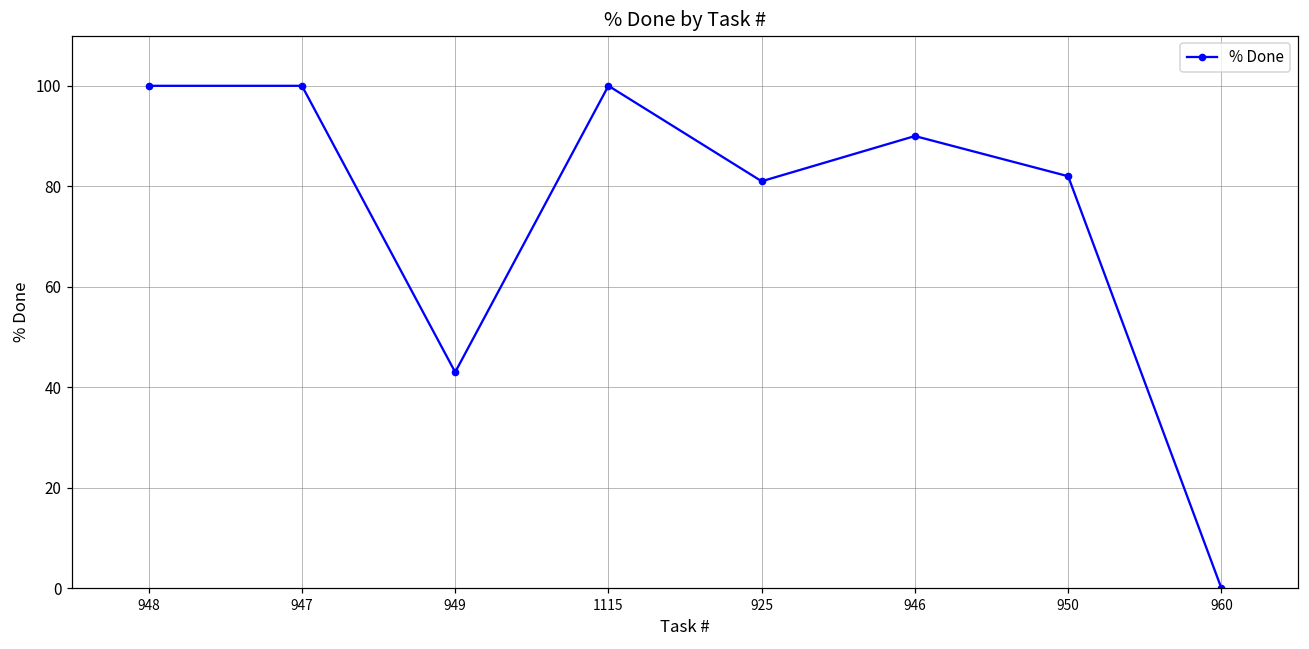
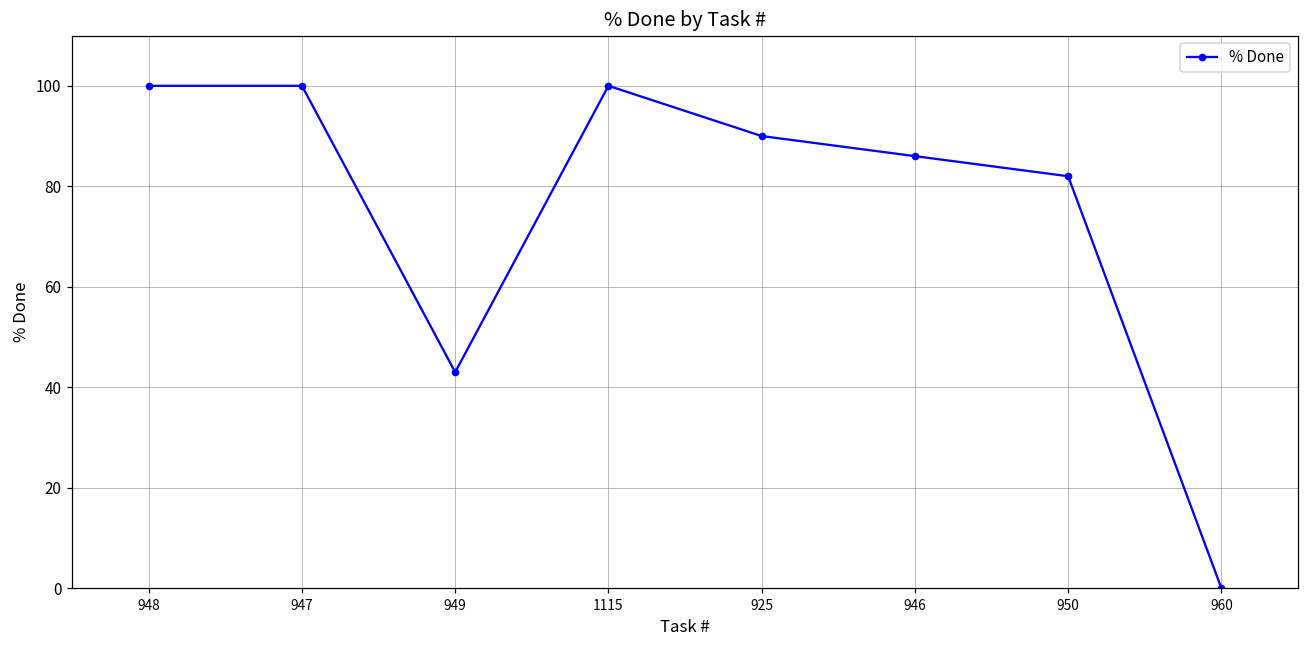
  {
    "948": 100,
    "947": 100,
    "949": 43,
    "1115": 100,
-   "925": 81,
-   "946": 90,
+   "925": 90,
+   "946": 86,
    "950": 82,
    "960": 0
  }
